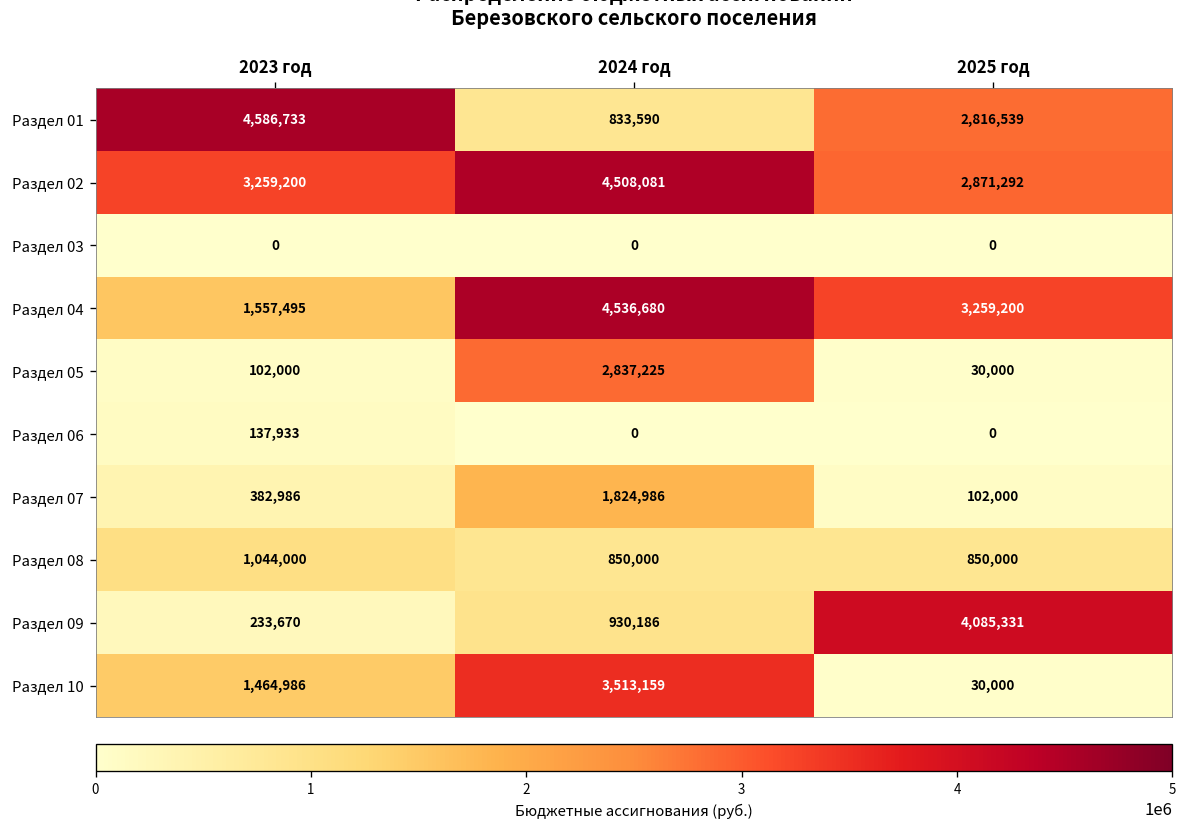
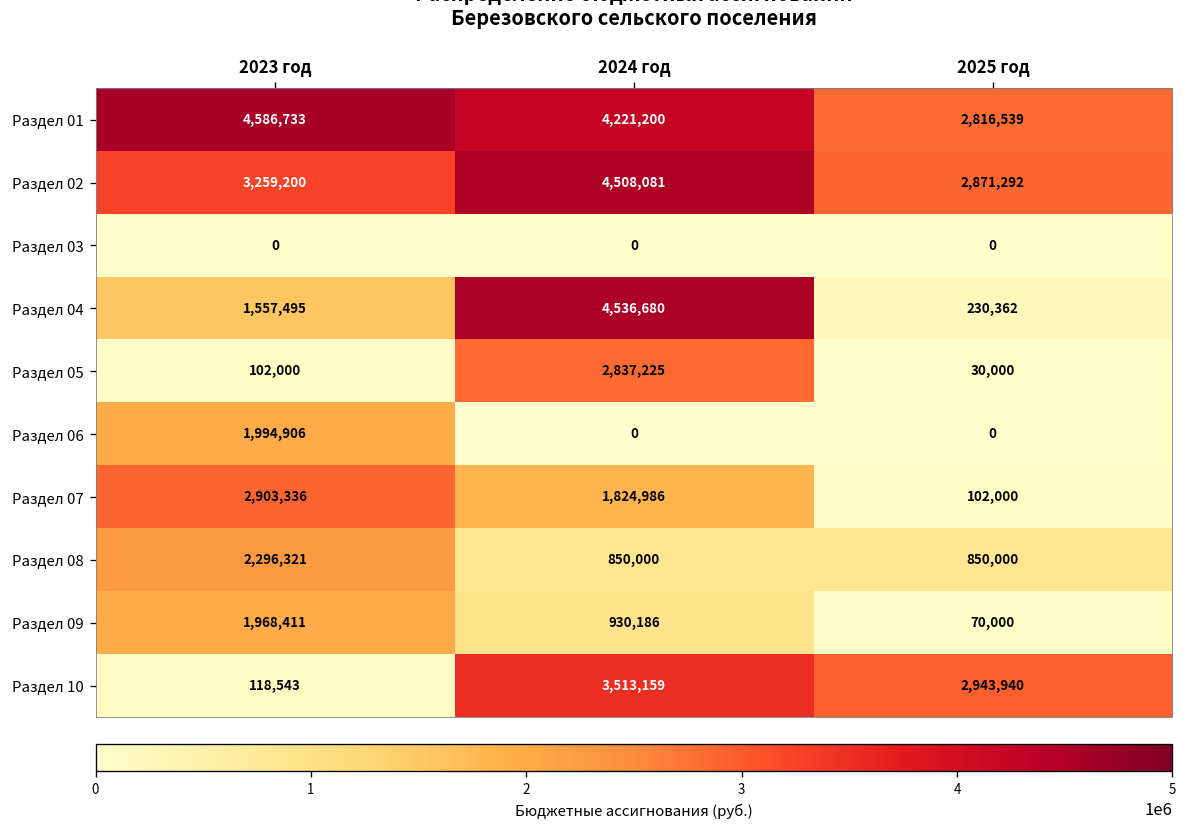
  {
    "Раздел 01": {
      "2023 год": "4,586,733",
-     "2024 год": "833,590",
+     "2024 год": "4,221,200",
      "2025 год": "2,816,539"
    },
    "Раздел 02": {
      "2023 год": "3,259,200",
      "2024 год": "4,508,081",
      "2025 год": "2,871,292"
    },
    "Раздел 03": {
      "2023 год": "0",
      "2024 год": "0",
      "2025 год": "0"
    },
    "Раздел 04": {
      "2023 год": "1,557,495",
      "2024 год": "4,536,680",
-     "2025 год": "3,259,200"
+     "2025 год": "230,362"
    },
    "Раздел 05": {
      "2023 год": "102,000",
      "2024 год": "2,837,225",
      "2025 год": "30,000"
    },
    "Раздел 06": {
-     "2023 год": "137,933",
+     "2023 год": "1,994,906",
      "2024 год": "0",
      "2025 год": "0"
    },
    "Раздел 07": {
-     "2023 год": "382,986",
+     "2023 год": "2,903,336",
      "2024 год": "1,824,986",
      "2025 год": "102,000"
    },
    "Раздел 08": {
-     "2023 год": "1,044,000",
+     "2023 год": "2,296,321",
      "2024 год": "850,000",
      "2025 год": "850,000"
    },
    "Раздел 09": {
-     "2023 год": "233,670",
+     "2023 год": "1,968,411",
      "2024 год": "930,186",
-     "2025 год": "4,085,331"
+     "2025 год": "70,000"
    },
    "Раздел 10": {
-     "2023 год": "1,464,986",
+     "2023 год": "118,543",
      "2024 год": "3,513,159",
-     "2025 год": "30,000"
+     "2025 год": "2,943,940"
    }
  }
